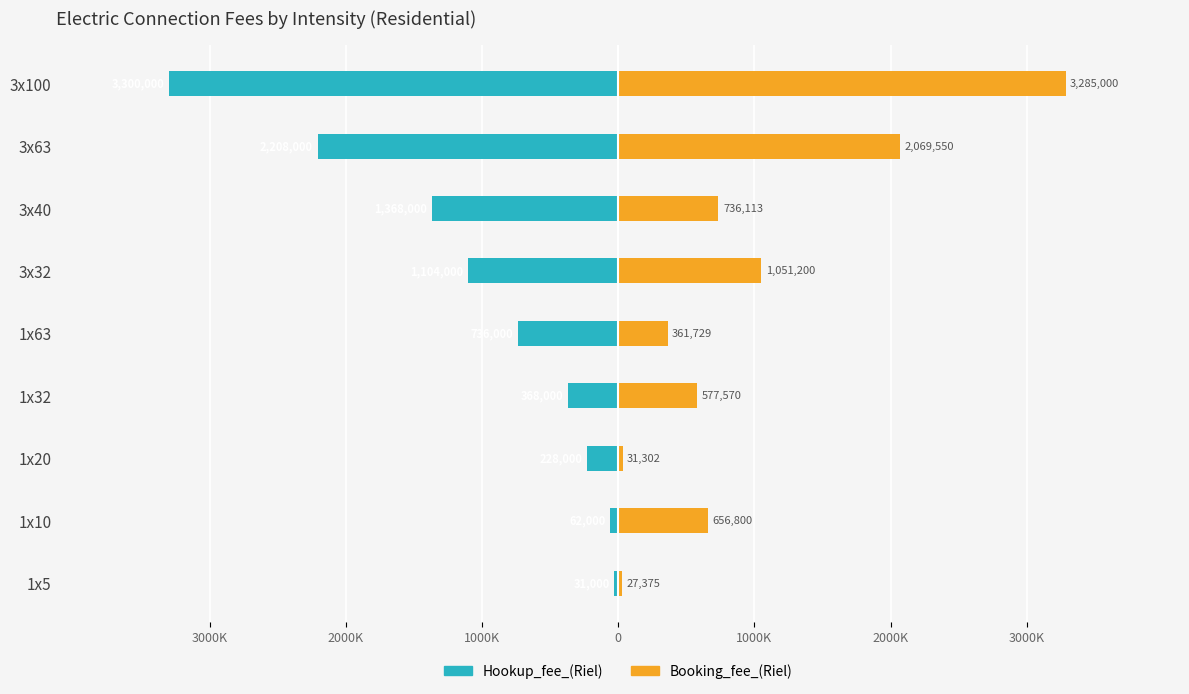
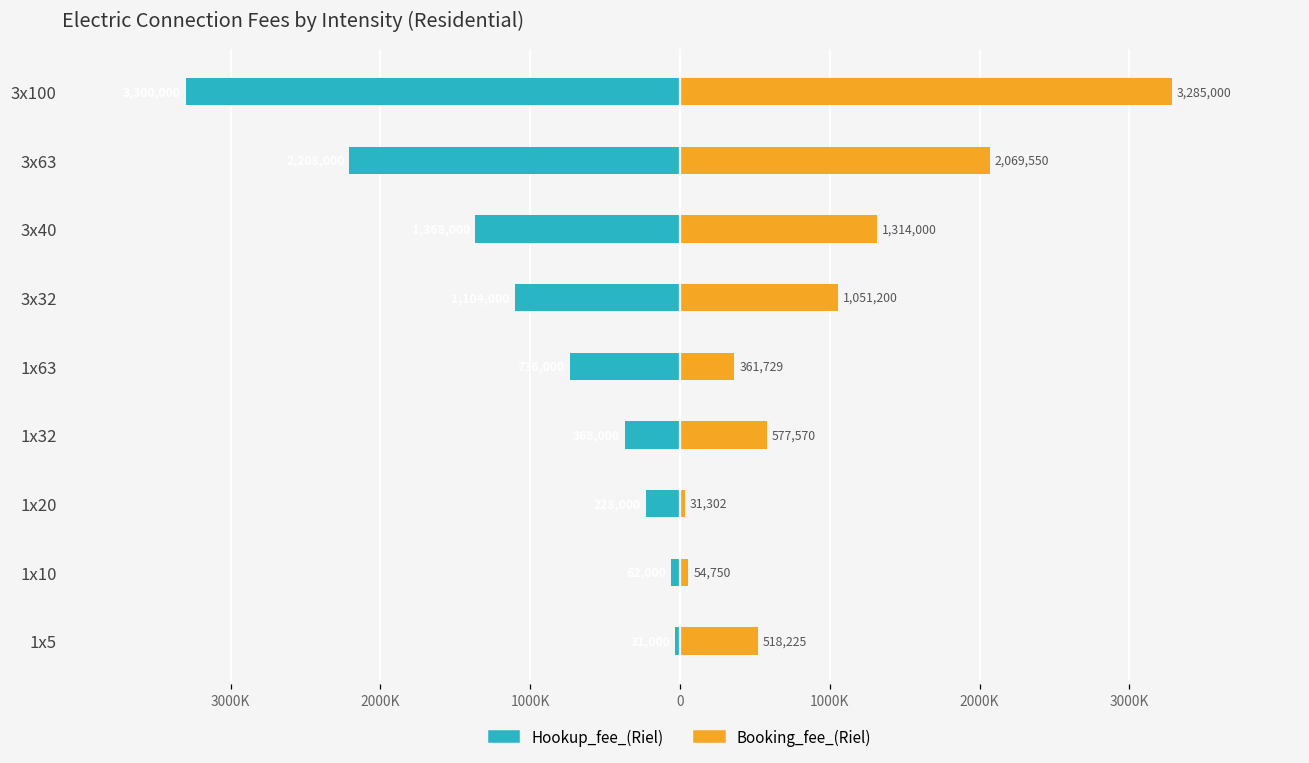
  {
    "Booking_fee_(Riel)": {
      "3x100": "3,285,000",
      "3x63": "2,069,550",
-     "3x40": "736,113",
+     "3x40": "1,314,000",
      "3x32": "1,051,200",
      "1x63": "361,729",
      "1x32": "577,570",
      "1x20": "31,302",
-     "1x10": "656,800",
-     "1x5": "27,375"
+     "1x10": "54,750",
+     "1x5": "518,225"
    }
  }
